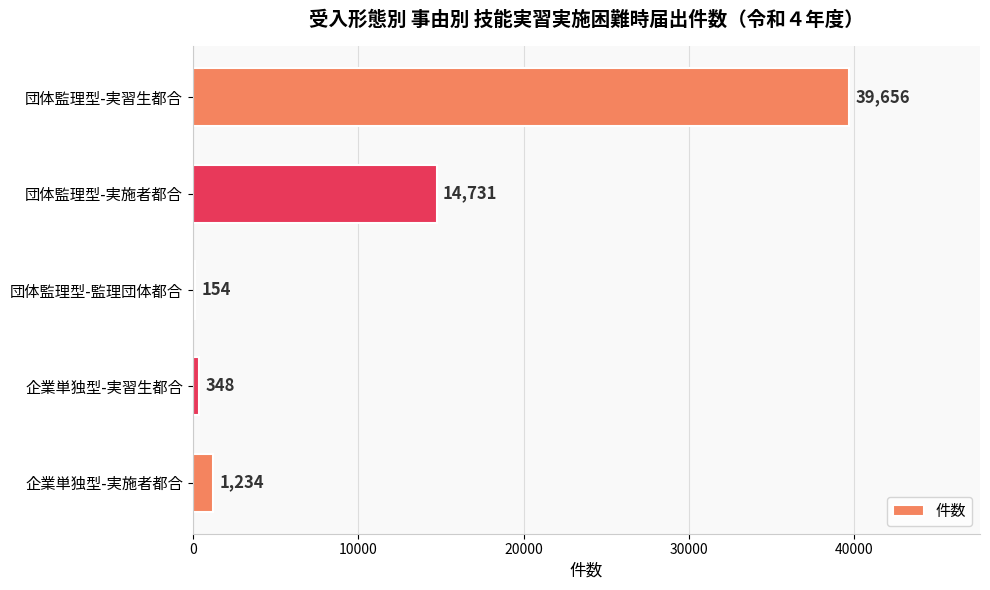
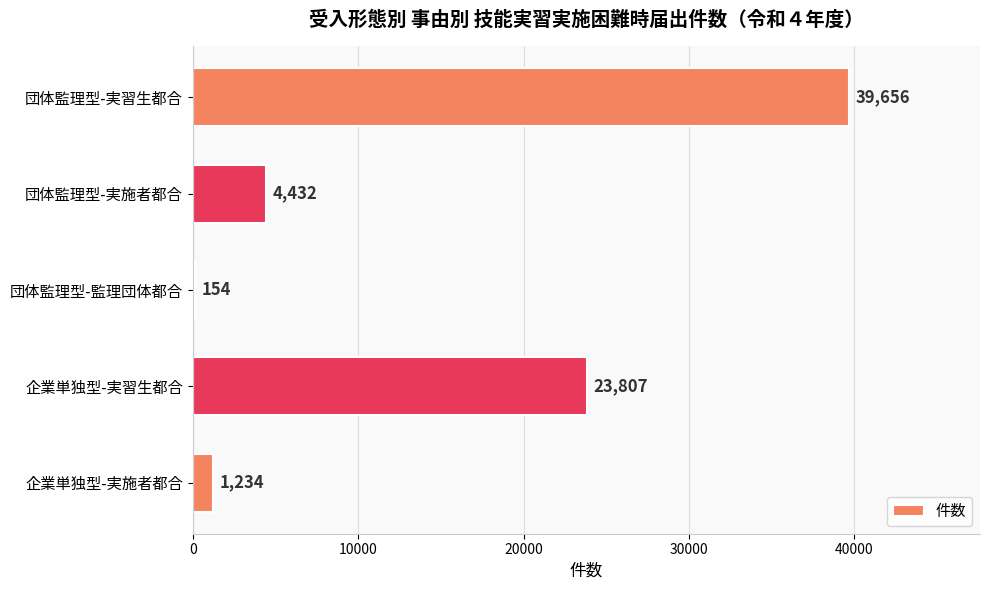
  {
    "団体監理型-実習生都合": "39,656",
-   "団体監理型-実施者都合": "14,731",
+   "団体監理型-実施者都合": "4,432",
    "団体監理型-監理団体都合": "154",
-   "企業単独型-実習生都合": "348",
+   "企業単独型-実習生都合": "23,807",
    "企業単独型-実施者都合": "1,234"
  }
